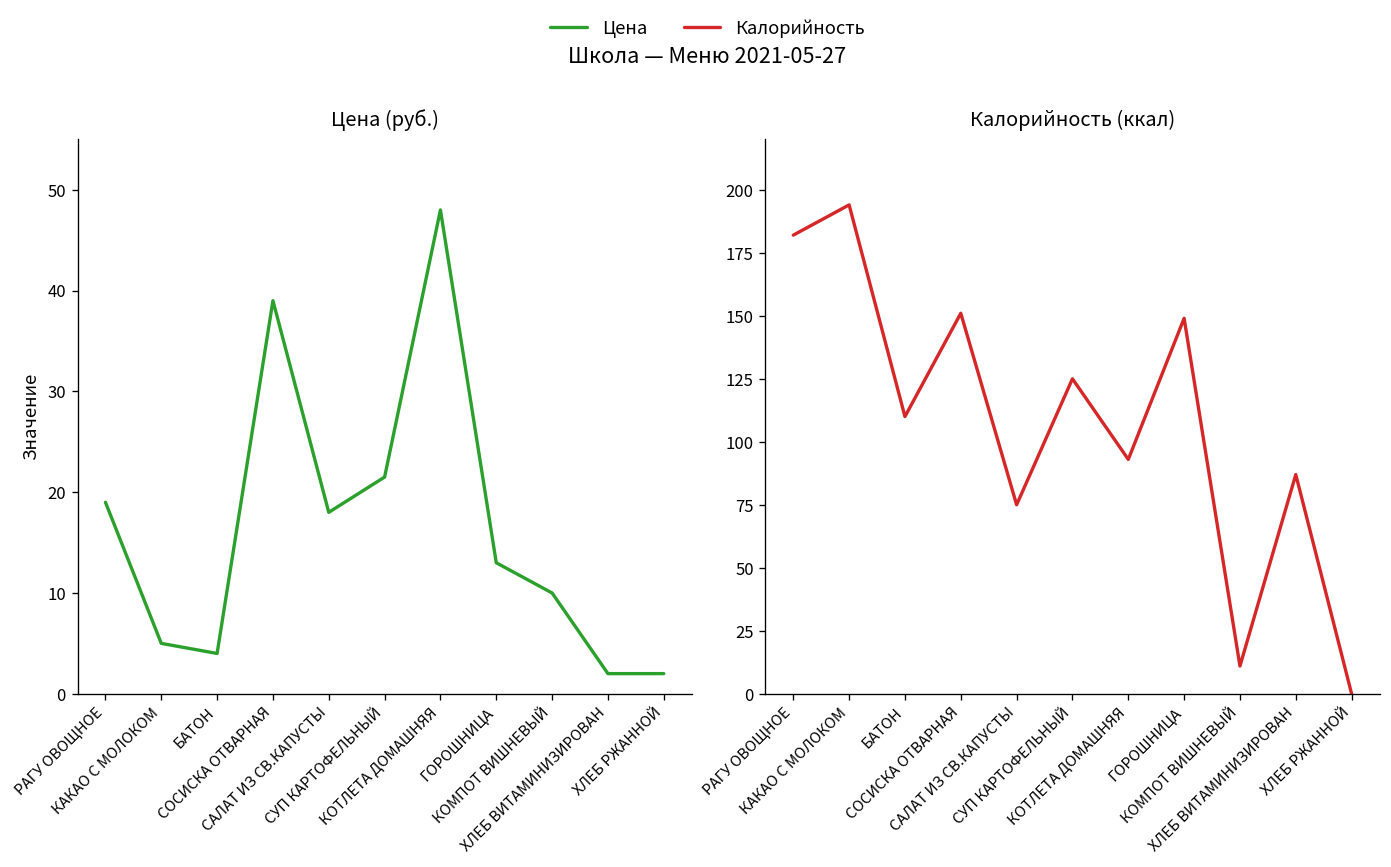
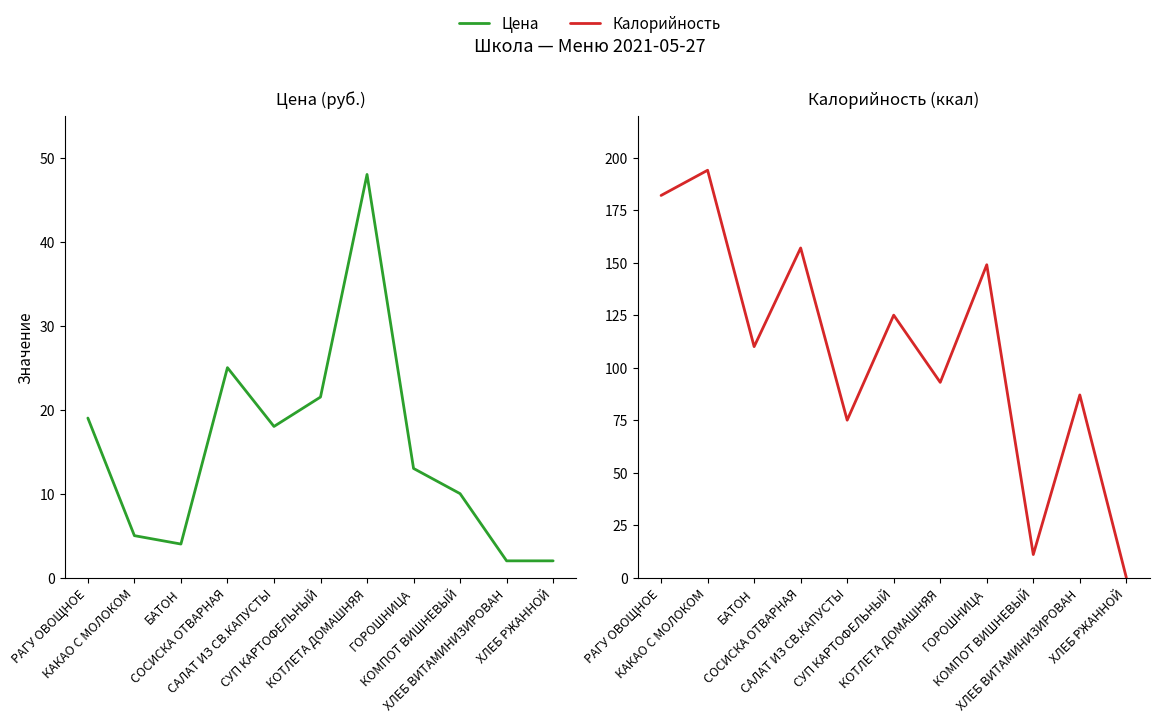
  {
    "Цена (руб.)": {
      "РАГУ ОВОЩНОЕ": 19,
      "КАКАО С МОЛОКОМ": 5,
      "БАТОН": 4,
-     "СОСИСКА ОТВАРНАЯ": 39,
+     "СОСИСКА ОТВАРНАЯ": 25,
      "САЛАТ ИЗ СВ.КАПУСТЫ": 18,
      "СУП КАРТОФЕЛЬНЫЙ": 22,
      "КОТЛЕТА ДОМАШНЯЯ": 48,
      "ГОРОШНИЦА": 13,
      "КОМПОТ ВИШНЕВЫЙ": 10,
      "ХЛЕБ ВИТАМИНИЗИРОВАН": 2,
      "ХЛЕБ РЖАННОЙ": 2
    },
    "Калорийность (ккал)": {
      "РАГУ ОВОЩНОЕ": 182,
      "КАКАО С МОЛОКОМ": 194,
      "БАТОН": 110,
-     "СОСИСКА ОТВАРНАЯ": 151,
+     "СОСИСКА ОТВАРНАЯ": 157,
      "САЛАТ ИЗ СВ.КАПУСТЫ": 75,
      "СУП КАРТОФЕЛЬНЫЙ": 125,
      "КОТЛЕТА ДОМАШНЯЯ": 93,
      "ГОРОШНИЦА": 149,
      "КОМПОТ ВИШНЕВЫЙ": 11,
      "ХЛЕБ ВИТАМИНИЗИРОВАН": 87,
      "ХЛЕБ РЖАННОЙ": 0
    }
  }
